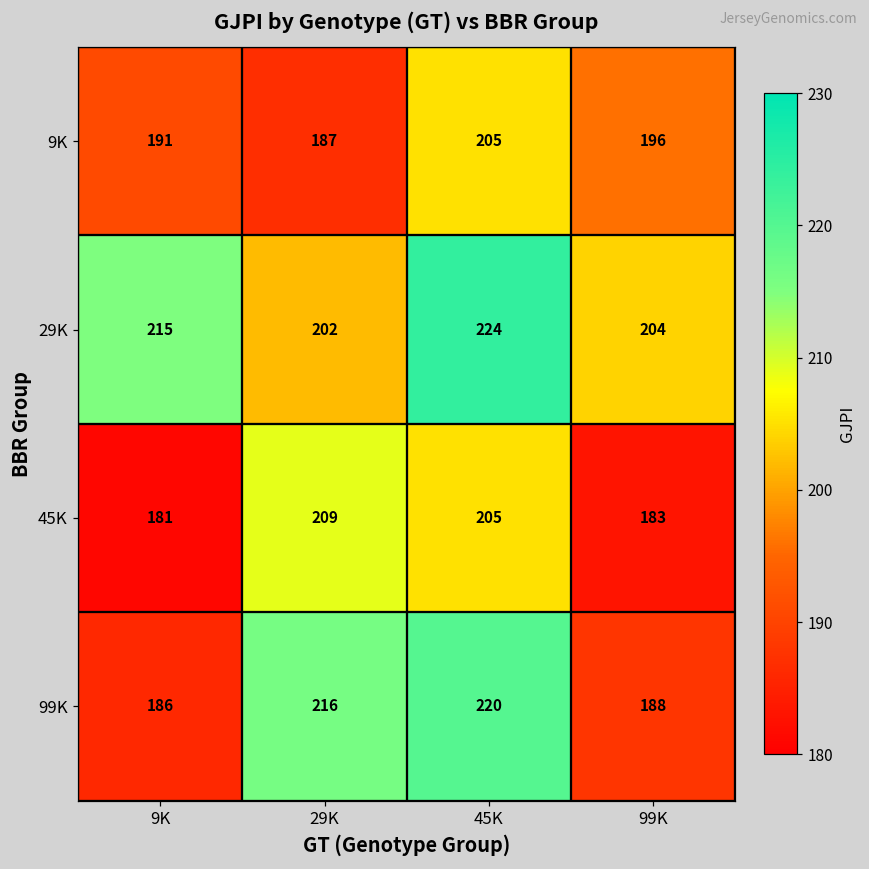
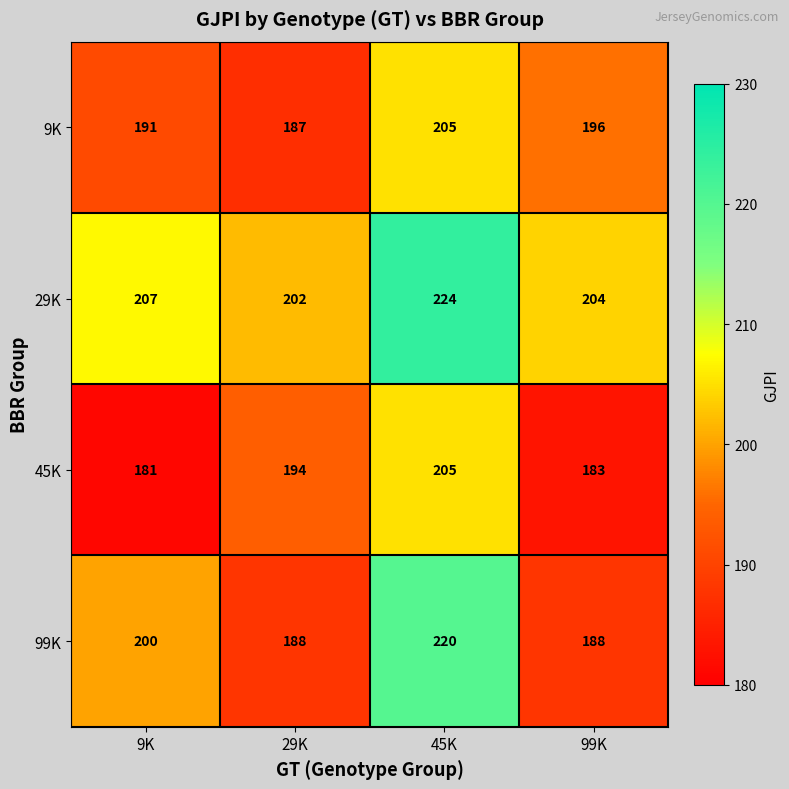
  {
    "9K": {
      "9K": 191,
      "29K": 187,
      "45K": 205,
      "99K": 196
    },
    "29K": {
-     "9K": 215,
+     "9K": 207,
      "29K": 202,
      "45K": 224,
      "99K": 204
    },
    "45K": {
      "9K": 181,
-     "29K": 209,
+     "29K": 194,
      "45K": 205,
      "99K": 183
    },
    "99K": {
-     "9K": 186,
-     "29K": 216,
+     "9K": 200,
+     "29K": 188,
      "45K": 220,
      "99K": 188
    }
  }
